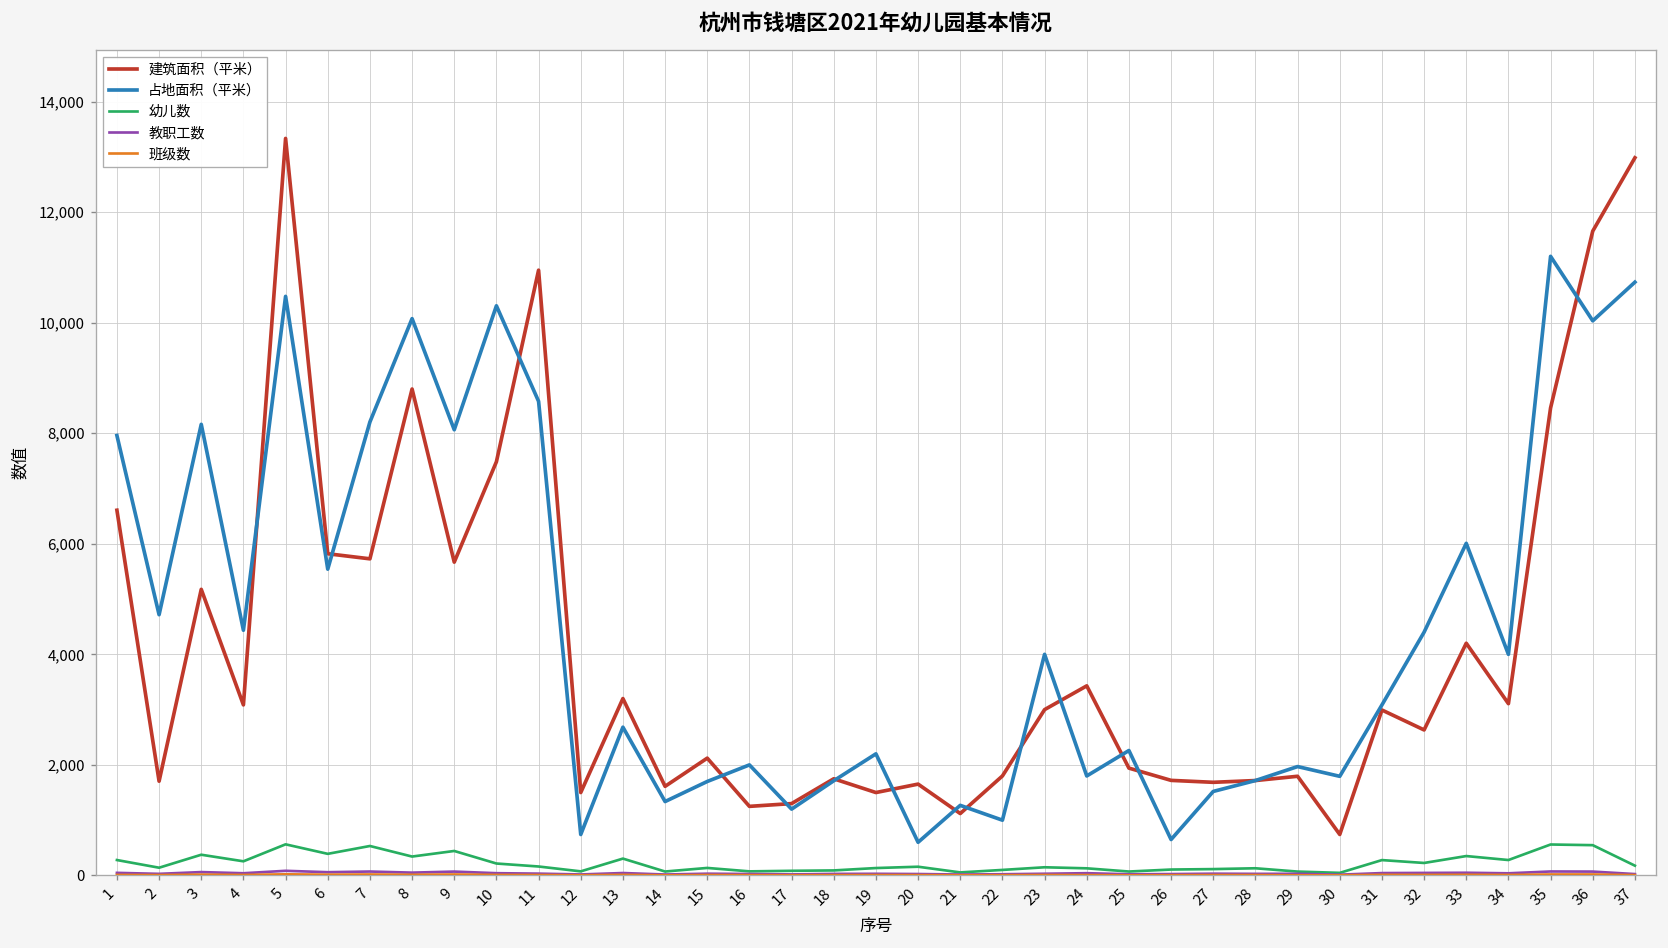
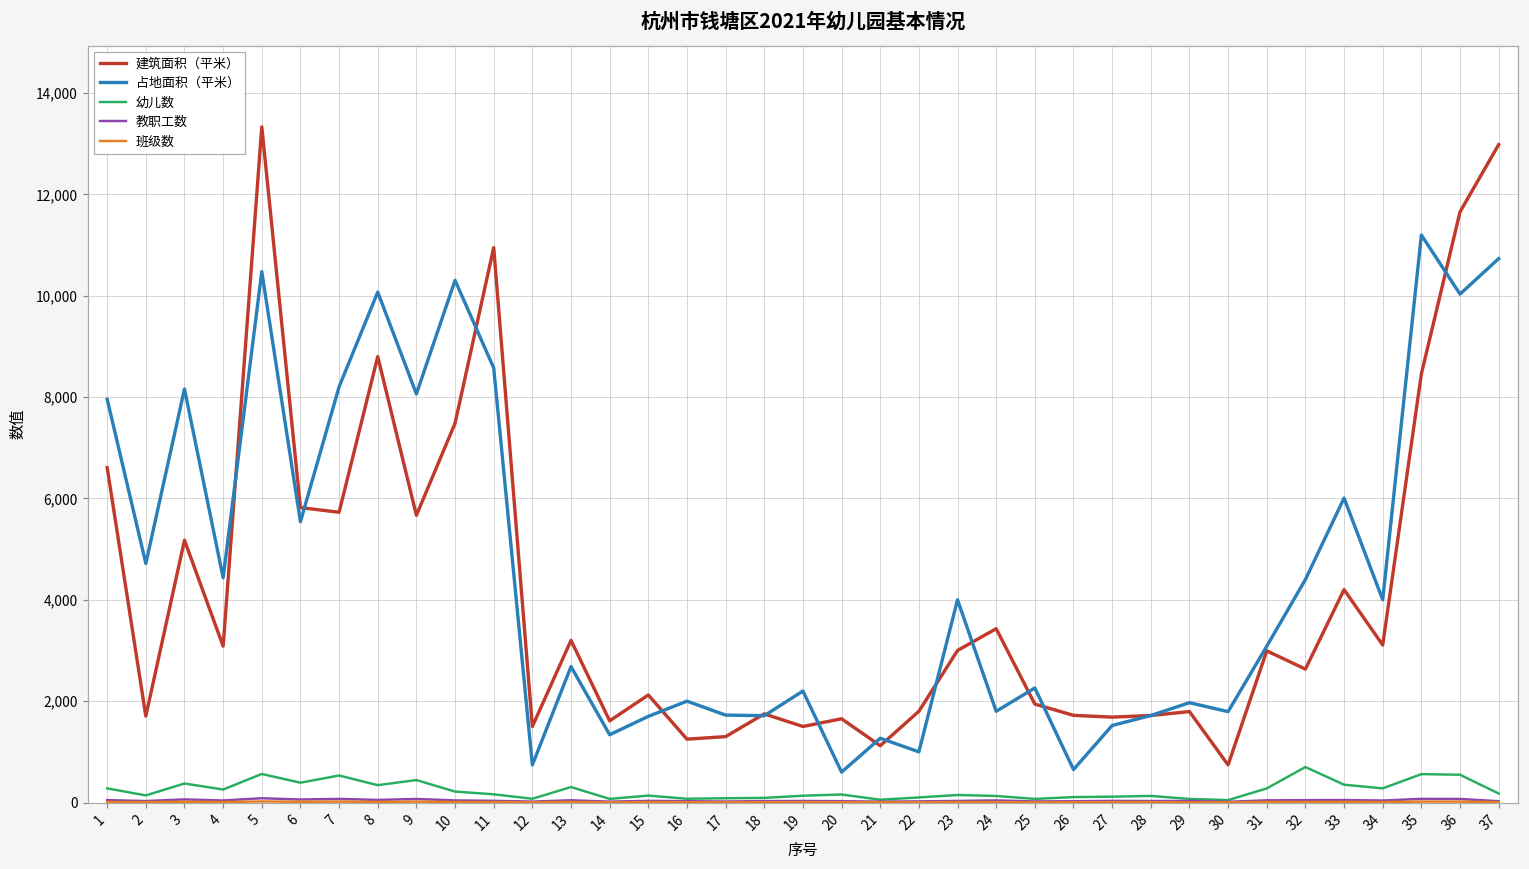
  {
    "建筑面积（平米）": {
      "1": "6,600",
      "2": "1,700",
      "3": "5,200",
      "4": "3,100",
      "5": "13,300",
      "6": "5,800",
      "7": "5,700",
      "8": "8,800",
      "9": "5,700",
      "10": "7,500",
      "11": "11,000",
      "12": "1,500",
      "13": "3,200",
      "14": "1,600",
      "15": "2,100",
      "16": "1,300",
      "17": "1,300",
      "19": "1,500",
      "20": "1,700",
      "21": "1,100",
      "22": "1,800",
      "23": "3,000",
      "24": "3,400",
      "25": "1,900",
      "26": "1,700",
      "27": "1,700",
      "29": "1,800",
      "30": "700",
      "31": "3,000",
      "32": "2,600",
      "33": "4,200",
      "34": "3,100",
      "35": "8,500",
      "36": "11,700",
      "37": "13,000"
    },
    "占地面积（平米）": {
      "1": "8,000",
      "2": "4,700",
      "3": "8,200",
      "4": "4,400",
      "5": "10,500",
      "6": "5,500",
      "7": "8,200",
      "8": "10,100",
      "9": "8,100",
      "10": "10,300",
      "11": "8,600",
      "12": "700",
      "13": "2,700",
      "14": "1,300",
      "15": "1,700",
      "16": "2,000",
-     "17": "1,200",
+     "17": "1,700",
      "19": "2,200",
      "20": "600",
      "21": "1,300",
      "22": "1,000",
      "23": "4,000",
      "24": "1,800",
      "25": "2,300",
      "26": "700",
      "27": "1,500",
      "29": "2,000",
      "30": "1,800",
      "31": "3,100",
      "32": "4,400",
      "33": "6,000",
      "34": "4,000",
      "35": "11,200",
      "36": "10,000",
      "37": "10,700"
    },
    "幼儿数": {
      "1": "300",
      "2": "100",
      "3": "400",
      "4": "300",
      "5": "600",
      "6": "400",
      "7": "500",
      "8": "300",
      "9": "400",
      "10": "200",
      "11": "200",
      "12": "100",
      "13": "300",
      "15": "100",
      "17": "100",
      "18": "100",
      "19": "100",
      "20": "200",
      "22": "100",
      "23": "100",
      "24": "100",
      "26": "100",
      "27": "100",
      "28": "100",
      "31": "300",
-     "32": "200",
+     "32": "700",
      "33": "400",
      "34": "300",
      "35": "600",
      "36": "500",
      "37": "200"
    },
    "教职工数": {
      "5": "100"
    },
    "班级数": {
      "5": "0"
    }
  }
